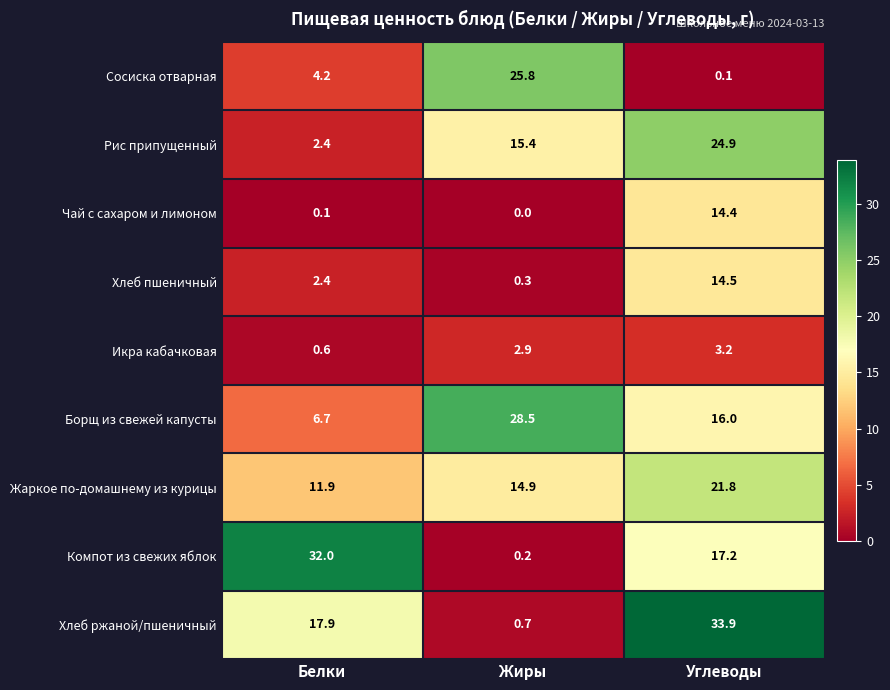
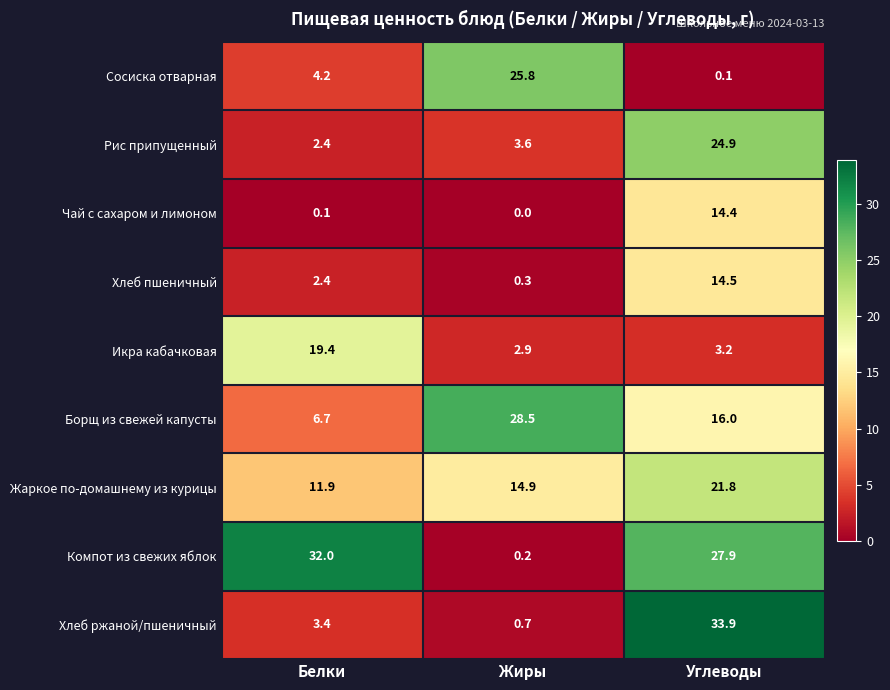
  {
    "Сосиска отварная": {
      "Белки": 4.2,
      "Жиры": 25.8,
      "Углеводы": 0.1
    },
    "Рис припущенный": {
      "Белки": 2.4,
-     "Жиры": 15.4,
+     "Жиры": 3.6,
      "Углеводы": 24.9
    },
    "Чай с сахаром и лимоном": {
      "Белки": 0.1,
      "Жиры": 0.0,
      "Углеводы": 14.4
    },
    "Хлеб пшеничный": {
      "Белки": 2.4,
      "Жиры": 0.3,
      "Углеводы": 14.5
    },
    "Икра кабачковая": {
-     "Белки": 0.6,
+     "Белки": 19.4,
      "Жиры": 2.9,
      "Углеводы": 3.2
    },
    "Борщ из свежей капусты": {
      "Белки": 6.7,
      "Жиры": 28.5,
      "Углеводы": 16.0
    },
    "Жаркое по-домашнему из курицы": {
      "Белки": 11.9,
      "Жиры": 14.9,
      "Углеводы": 21.8
    },
    "Компот из свежих яблок": {
      "Белки": 32.0,
      "Жиры": 0.2,
-     "Углеводы": 17.2
+     "Углеводы": 27.9
    },
    "Хлеб ржаной/пшеничный": {
-     "Белки": 17.9,
+     "Белки": 3.4,
      "Жиры": 0.7,
      "Углеводы": 33.9
    }
  }
